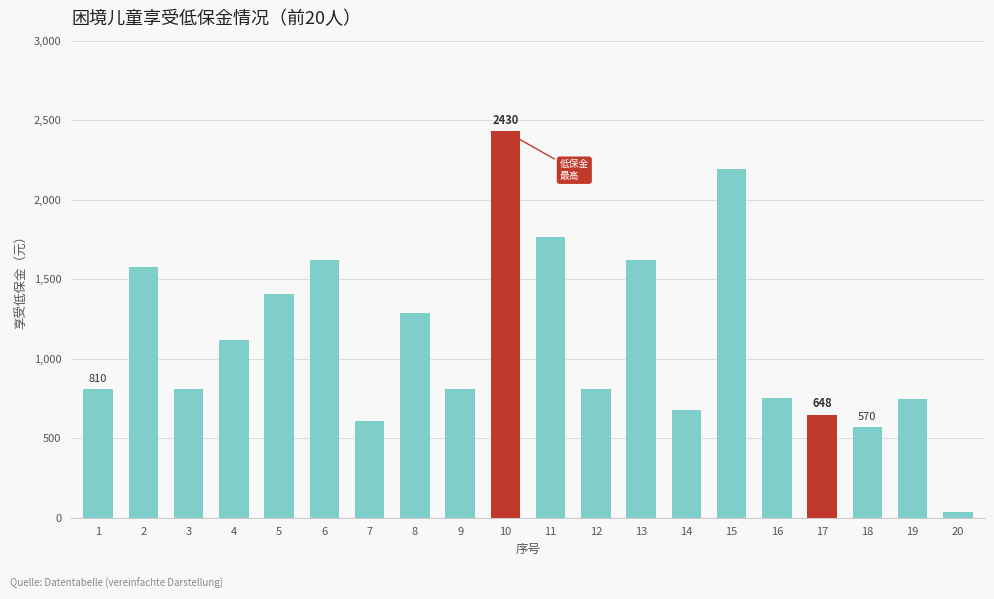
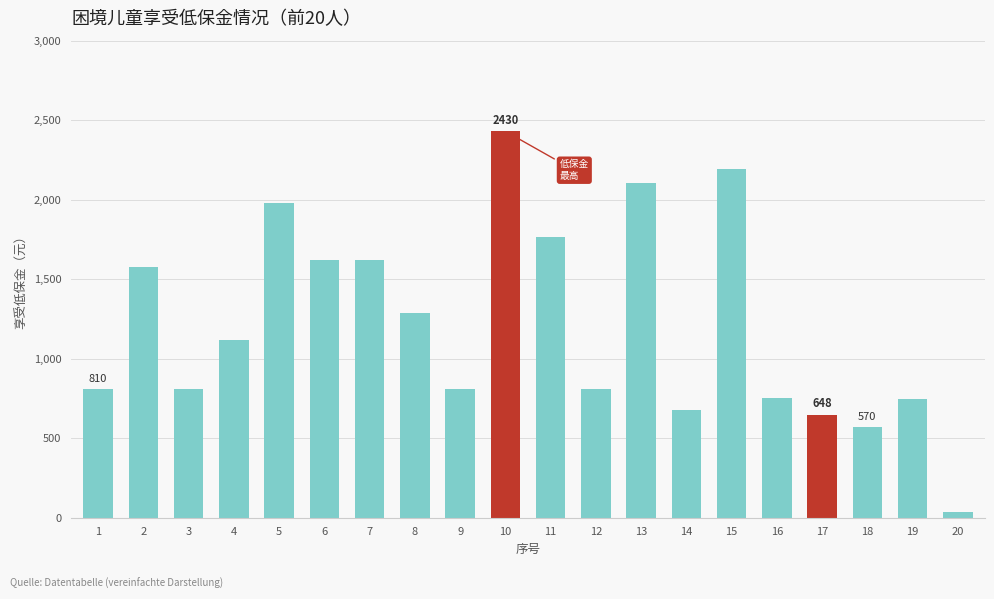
  {
    "2": "1,580",
    "3": "810",
    "4": "1,120",
-   "5": "1,410",
+   "5": "1,980",
    "6": "1,620",
-   "7": "610",
+   "7": "1,620",
    "8": "1,290",
    "9": "810",
    "11": "1,770",
    "12": "810",
-   "13": "1,620",
+   "13": "2,110",
    "14": "680",
    "15": "2,200",
    "16": "760",
    "19": "750",
    "20": "30"
  }
